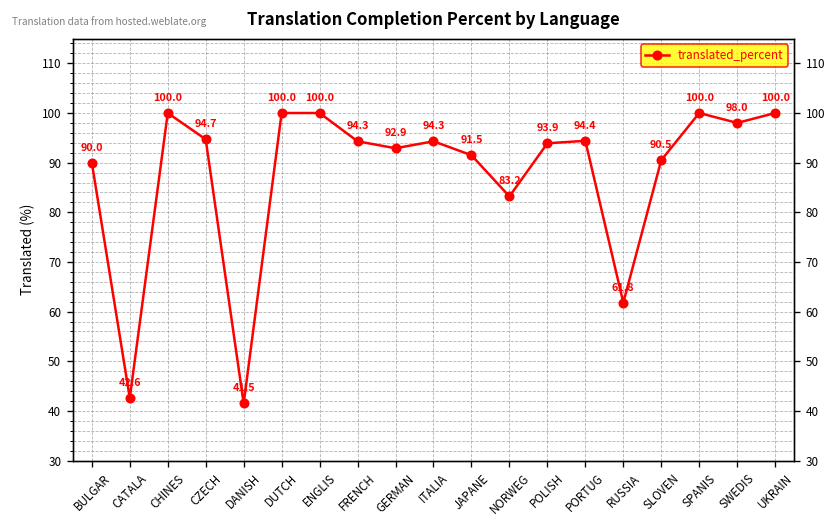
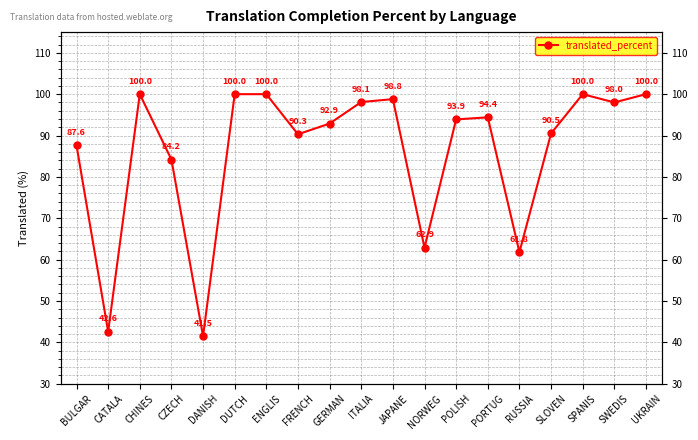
  {
-   "BULGAR": 90.0,
+   "BULGAR": 87.6,
    "CATALA": 42.6,
    "CHINES": 100.0,
-   "CZECH": 94.7,
+   "CZECH": 84.2,
    "DANISH": 41.5,
    "DUTCH": 100.0,
    "ENGLIS": 100.0,
-   "FRENCH": 94.3,
+   "FRENCH": 90.3,
    "GERMAN": 92.9,
-   "ITALIA": 94.3,
-   "JAPANE": 91.5,
-   "NORWEG": 83.2,
+   "ITALIA": 98.1,
+   "JAPANE": 98.8,
+   "NORWEG": 62.9,
    "POLISH": 93.9,
    "PORTUG": 94.4,
    "RUSSIA": 61.8,
    "SLOVEN": 90.5,
    "SPANIS": 100.0,
    "SWEDIS": 98.0,
    "UKRAIN": 100.0
  }
